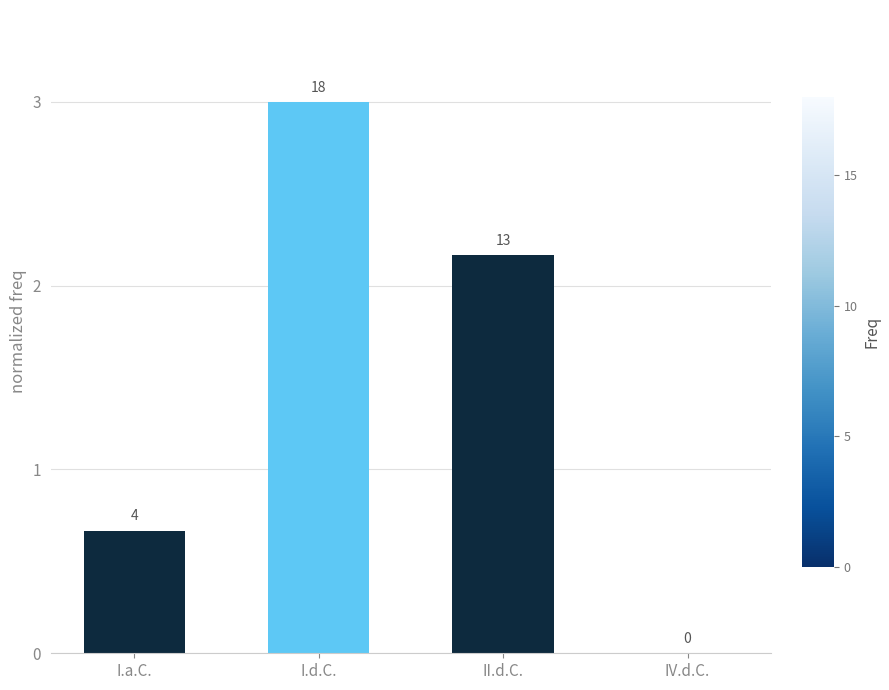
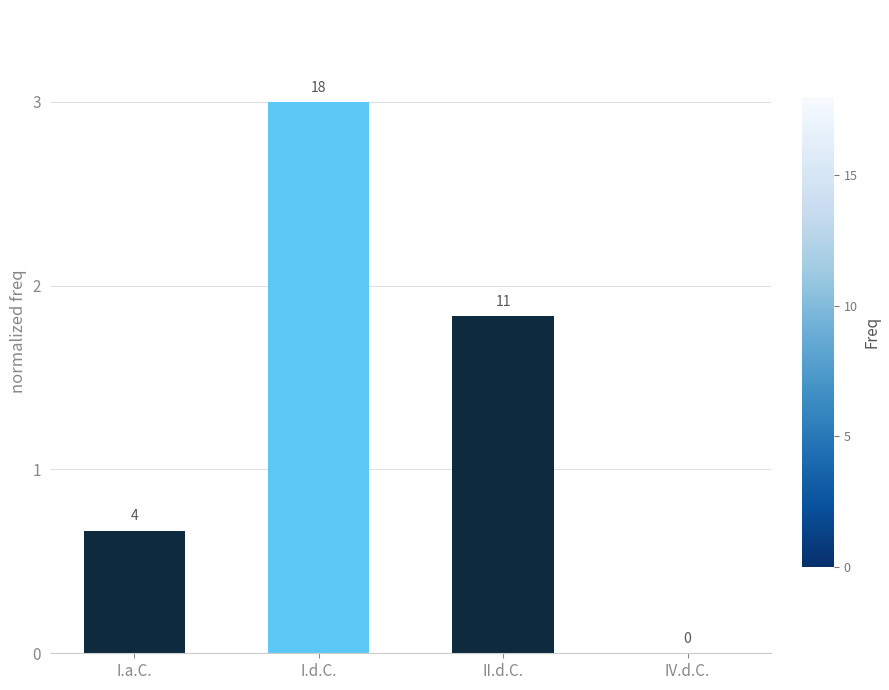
  {
-   "II.d.C.": 13,
+   "II.d.C.": 11,
    "IV.d.C.": 0
  }
